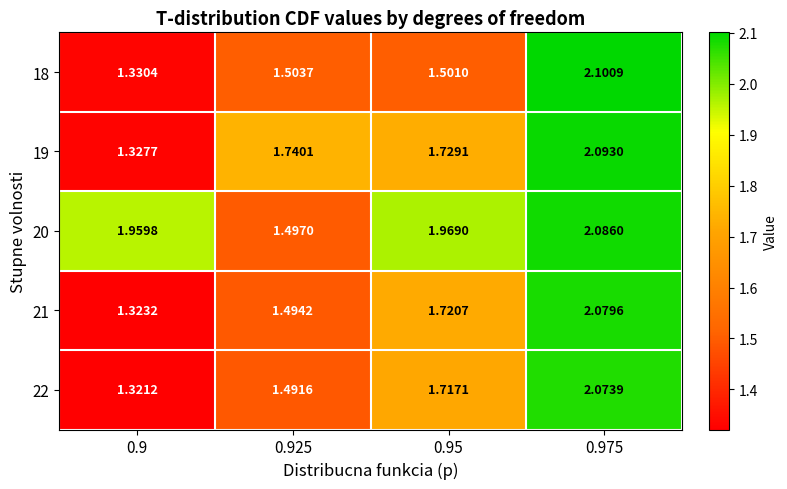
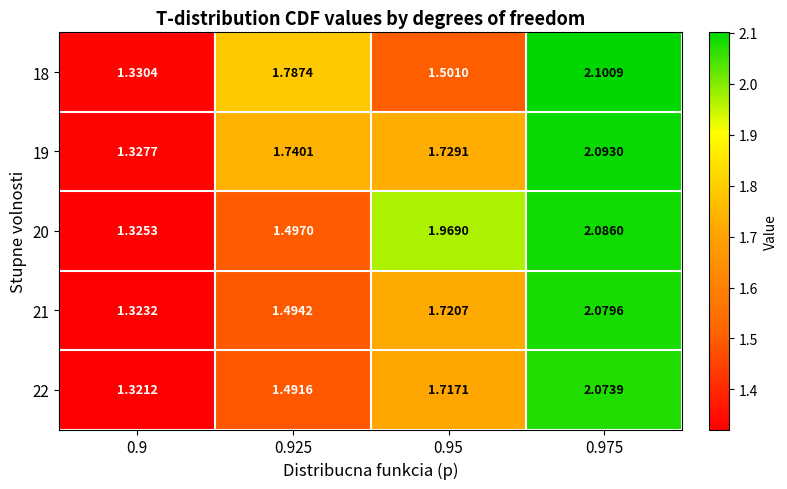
  {
    "18": {
      "0.9": 1.3304,
-     "0.925": 1.5037,
+     "0.925": 1.7874,
      "0.95": 1.5010,
      "0.975": 2.1009
    },
    "19": {
      "0.9": 1.3277,
      "0.925": 1.7401,
      "0.95": 1.7291,
      "0.975": 2.0930
    },
    "20": {
-     "0.9": 1.9598,
+     "0.9": 1.3253,
      "0.925": 1.4970,
      "0.95": 1.9690,
      "0.975": 2.0860
    },
    "21": {
      "0.9": 1.3232,
      "0.925": 1.4942,
      "0.95": 1.7207,
      "0.975": 2.0796
    },
    "22": {
      "0.9": 1.3212,
      "0.925": 1.4916,
      "0.95": 1.7171,
      "0.975": 2.0739
    }
  }
